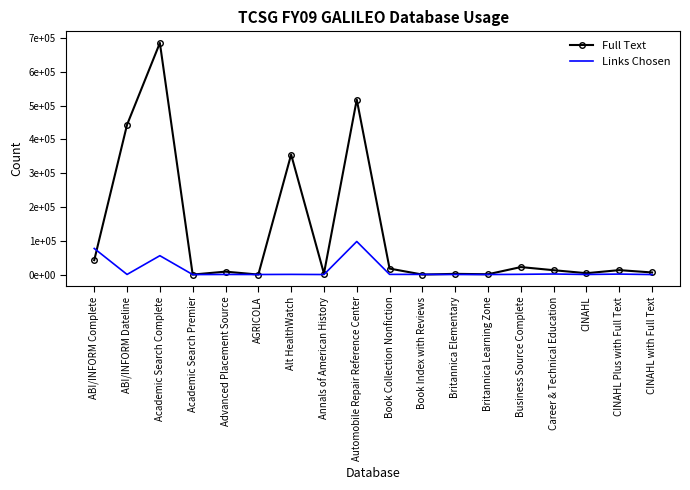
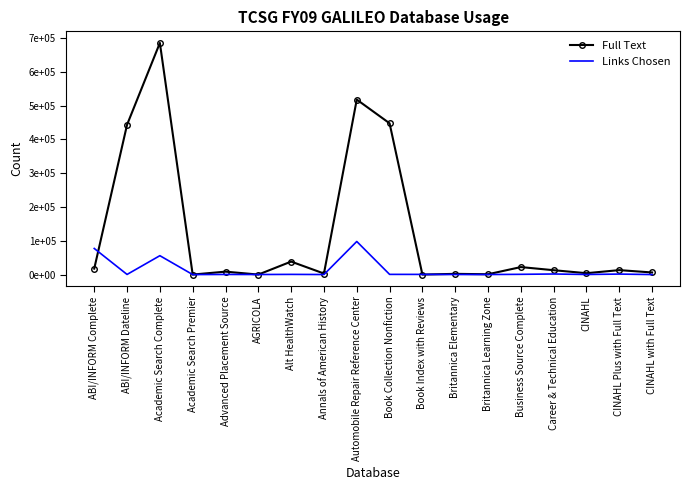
  {
    "Full Text": {
-     "ABI/INFORM Complete": 40000,
+     "ABI/INFORM Complete": 20000,
      "ABI/INFORM Dateline": 440000,
      "Academic Search Complete": 690000,
      "Advanced Placement Source": 10000,
-     "Alt HealthWatch": 360000,
+     "Alt HealthWatch": 40000,
      "Automobile Repair Reference Center": 520000,
-     "Book Collection Nonfiction": 20000,
+     "Book Collection Nonfiction": 450000,
      "Business Source Complete": 20000,
      "Career & Technical Education": 10000,
      "CINAHL Plus with Full Text": 10000
    },
    "Links Chosen": {
      "ABI/INFORM Complete": 80000,
      "ABI/INFORM Dateline": 0,
      "Academic Search Complete": 60000,
      "Advanced Placement Source": 0,
      "Alt HealthWatch": 0,
      "Automobile Repair Reference Center": 100000,
      "Book Collection Nonfiction": 0,
      "Business Source Complete": 0,
      "Career & Technical Education": 0,
      "CINAHL Plus with Full Text": 0
    }
  }
